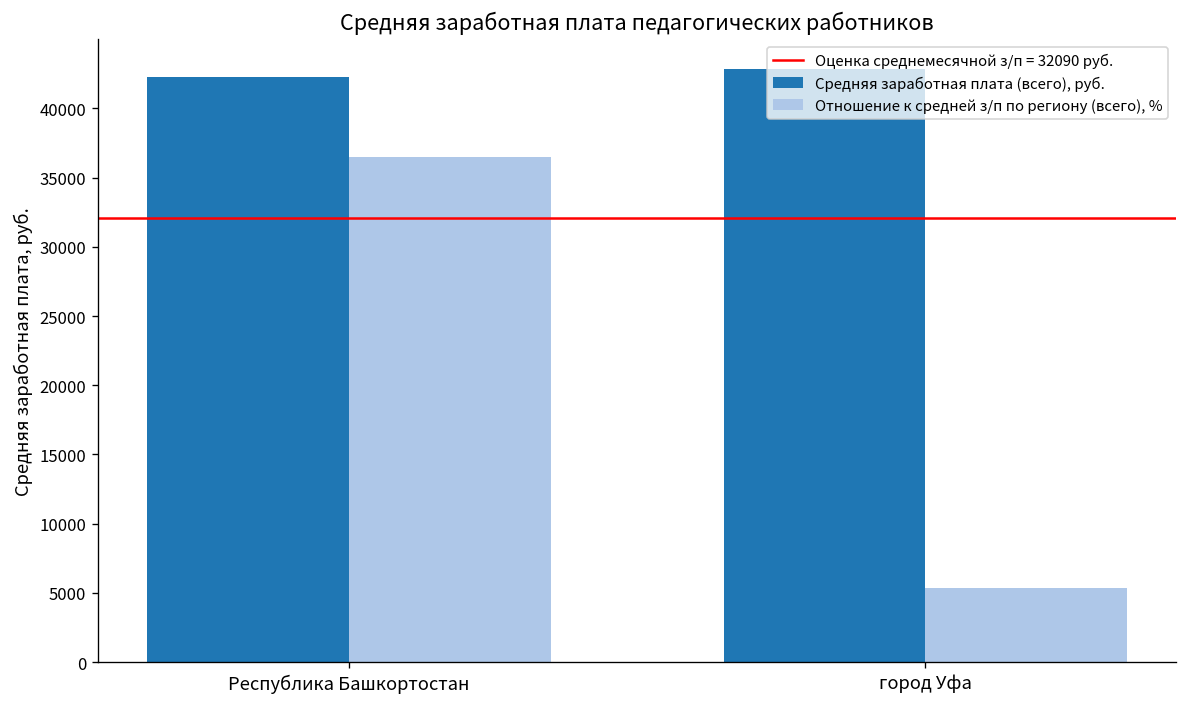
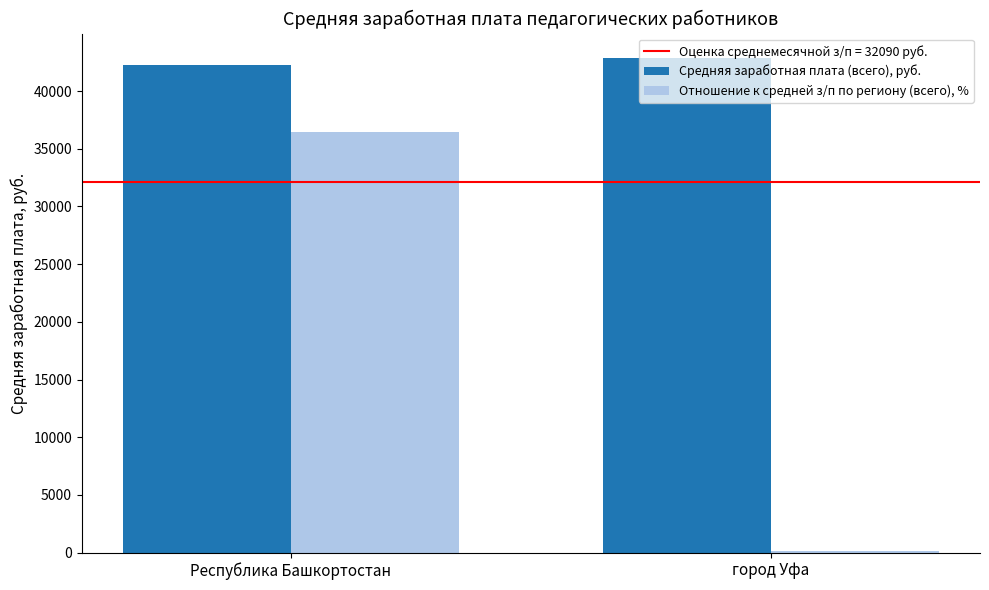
  {
    "Средняя заработная плата (всего), руб.": {
      "Республика Башкортостан": 42300
    },
    "Отношение к средней з/п по региону (всего), %": {
      "Республика Башкортостан": 36500,
-     "город Уфа": 5400
+     "город Уфа": 100
    }
  }
